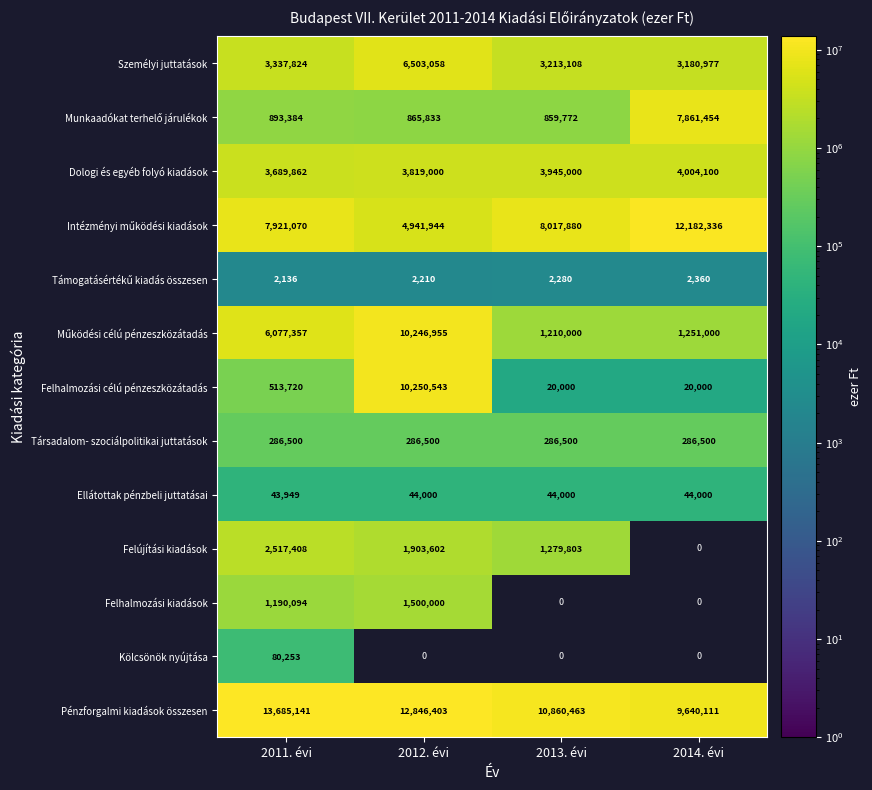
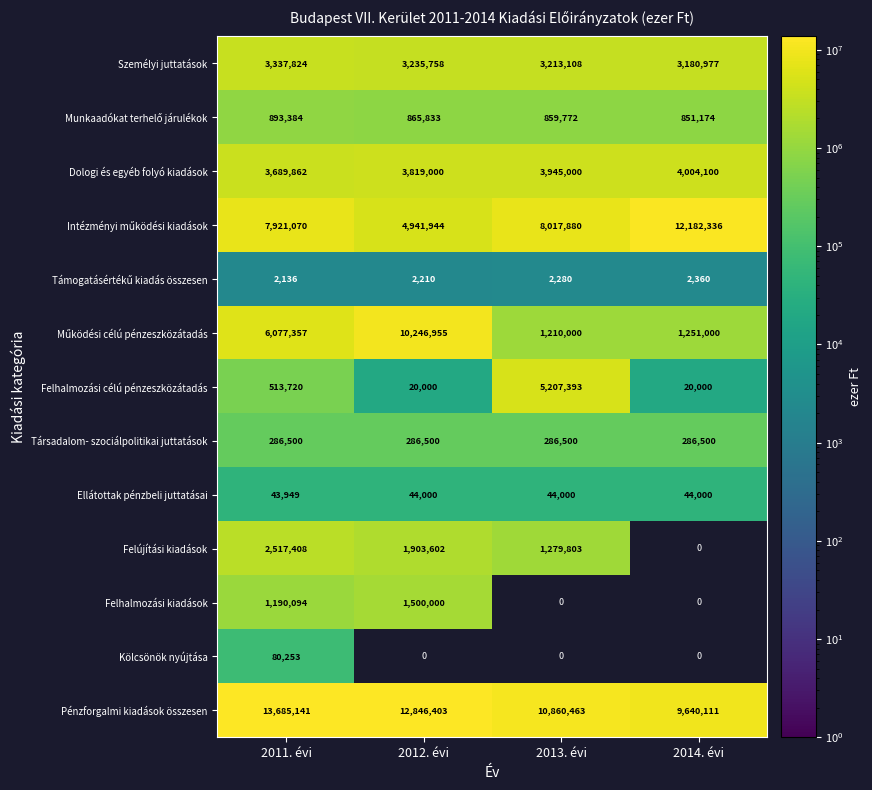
  {
    "Személyi juttatások": {
      "2011. évi": "3,337,824",
-     "2012. évi": "6,503,058",
+     "2012. évi": "3,235,758",
      "2013. évi": "3,213,108",
      "2014. évi": "3,180,977"
    },
    "Munkaadókat terhelő járulékok": {
      "2011. évi": "893,384",
      "2012. évi": "865,833",
      "2013. évi": "859,772",
-     "2014. évi": "7,861,454"
+     "2014. évi": "851,174"
    },
    "Dologi és egyéb folyó kiadások": {
      "2011. évi": "3,689,862",
      "2012. évi": "3,819,000",
      "2013. évi": "3,945,000",
      "2014. évi": "4,004,100"
    },
    "Intézményi működési kiadások": {
      "2011. évi": "7,921,070",
      "2012. évi": "4,941,944",
      "2013. évi": "8,017,880",
      "2014. évi": "12,182,336"
    },
    "Támogatásértékű kiadás összesen": {
      "2011. évi": "2,136",
      "2012. évi": "2,210",
      "2013. évi": "2,280",
      "2014. évi": "2,360"
    },
    "Működési célú pénzeszközátadás": {
      "2011. évi": "6,077,357",
      "2012. évi": "10,246,955",
      "2013. évi": "1,210,000",
      "2014. évi": "1,251,000"
    },
    "Felhalmozási célú pénzeszközátadás": {
      "2011. évi": "513,720",
-     "2012. évi": "10,250,543",
-     "2013. évi": "20,000",
+     "2012. évi": "20,000",
+     "2013. évi": "5,207,393",
      "2014. évi": "20,000"
    },
    "Társadalom- szociálpolitikai juttatások": {
      "2011. évi": "286,500",
      "2012. évi": "286,500",
      "2013. évi": "286,500",
      "2014. évi": "286,500"
    },
    "Ellátottak pénzbeli juttatásai": {
      "2011. évi": "43,949",
      "2012. évi": "44,000",
      "2013. évi": "44,000",
      "2014. évi": "44,000"
    },
    "Felújítási kiadások": {
      "2011. évi": "2,517,408",
      "2012. évi": "1,903,602",
      "2013. évi": "1,279,803"
    },
    "Felhalmozási kiadások": {
      "2011. évi": "1,190,094",
      "2012. évi": "1,500,000"
    },
    "Kölcsönök nyújtása": {
      "2011. évi": "80,253"
    },
    "Pénzforgalmi kiadások összesen": {
      "2011. évi": "13,685,141",
      "2012. évi": "12,846,403",
      "2013. évi": "10,860,463",
      "2014. évi": "9,640,111"
    }
  }
